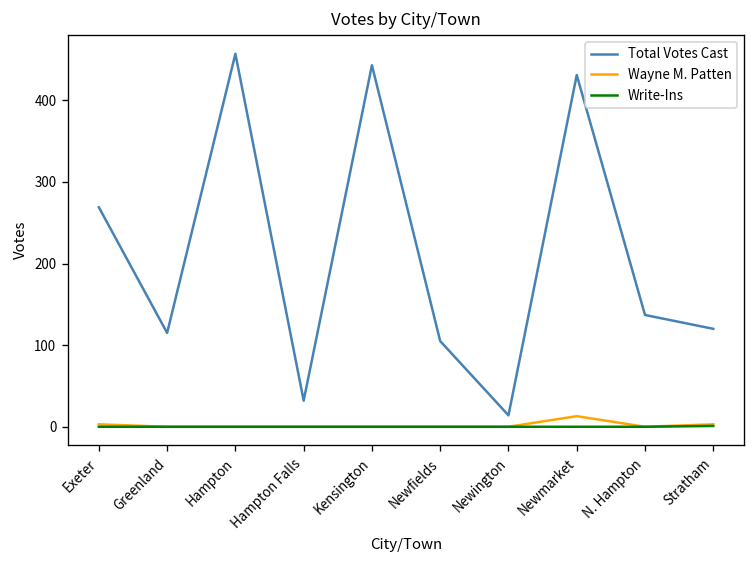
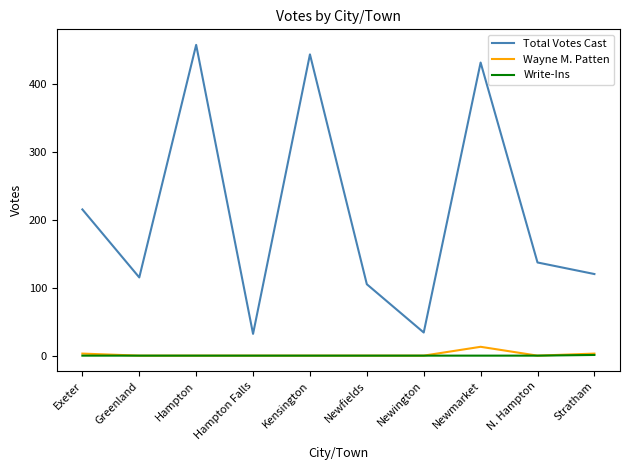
  {
    "Total Votes Cast": {
-     "Exeter": 270,
+     "Exeter": 220,
      "Greenland": 120,
      "Hampton": 460,
      "Hampton Falls": 30,
      "Kensington": 440,
      "Newfields": 110,
-     "Newington": 10,
+     "Newington": 30,
      "Newmarket": 430,
      "N. Hampton": 140,
      "Stratham": 120
    },
    "Wayne M. Patten": {
      "Newmarket": 10
    },
    "Write-Ins": {
      "Newmarket": 0
    }
  }
